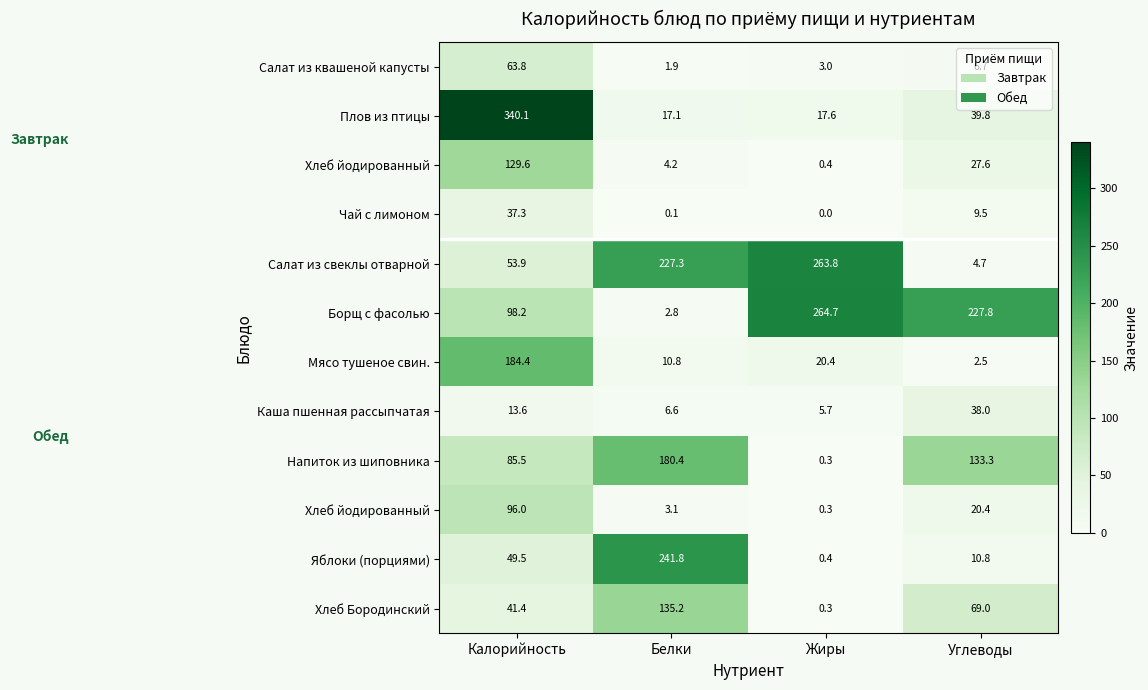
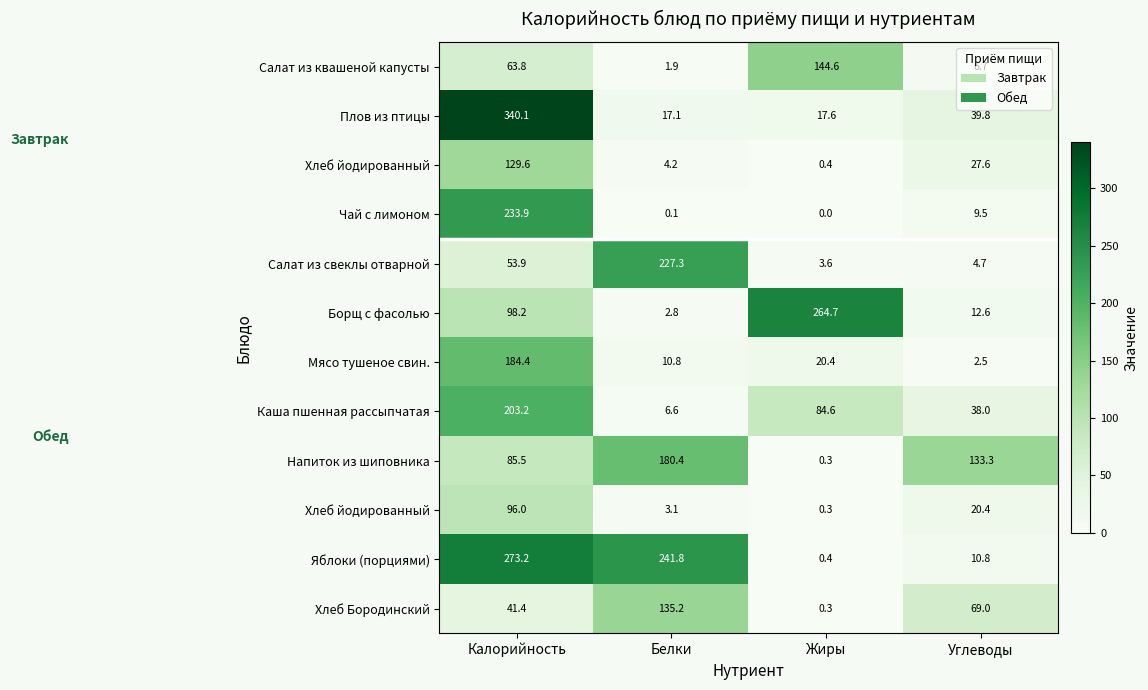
  {
    "Салат из квашеной капусты": {
      "Калорийность": 63.8,
      "Белки": 1.9,
-     "Жиры": 3.0
+     "Жиры": 144.6
    },
    "Плов из птицы": {
      "Калорийность": 340.1,
      "Белки": 17.1,
      "Жиры": 17.6,
      "Углеводы": 39.8
    },
    "Чай с лимоном": {
-     "Калорийность": 37.3,
+     "Калорийность": 233.9,
      "Белки": 0.1,
      "Жиры": 0.0,
      "Углеводы": 9.5
    },
    "Салат из свеклы отварной": {
      "Калорийность": 53.9,
      "Белки": 227.3,
-     "Жиры": 263.8,
+     "Жиры": 3.6,
      "Углеводы": 4.7
    },
    "Борщ с фасолью": {
      "Калорийность": 98.2,
      "Белки": 2.8,
      "Жиры": 264.7,
-     "Углеводы": 227.8
+     "Углеводы": 12.6
    },
    "Мясо тушеное свин.": {
      "Калорийность": 184.4,
      "Белки": 10.8,
      "Жиры": 20.4,
      "Углеводы": 2.5
    },
    "Каша пшенная рассыпчатая": {
-     "Калорийность": 13.6,
+     "Калорийность": 203.2,
      "Белки": 6.6,
-     "Жиры": 5.7,
+     "Жиры": 84.6,
      "Углеводы": 38.0
    },
    "Напиток из шиповника": {
      "Калорийность": 85.5,
      "Белки": 180.4,
      "Жиры": 0.3,
      "Углеводы": 133.3
    },
    "Яблоки (порциями)": {
-     "Калорийность": 49.5,
+     "Калорийность": 273.2,
      "Белки": 241.8,
      "Жиры": 0.4,
      "Углеводы": 10.8
    },
    "Хлеб Бородинский": {
      "Калорийность": 41.4,
      "Белки": 135.2,
      "Жиры": 0.3,
      "Углеводы": 69.0
    }
  }
